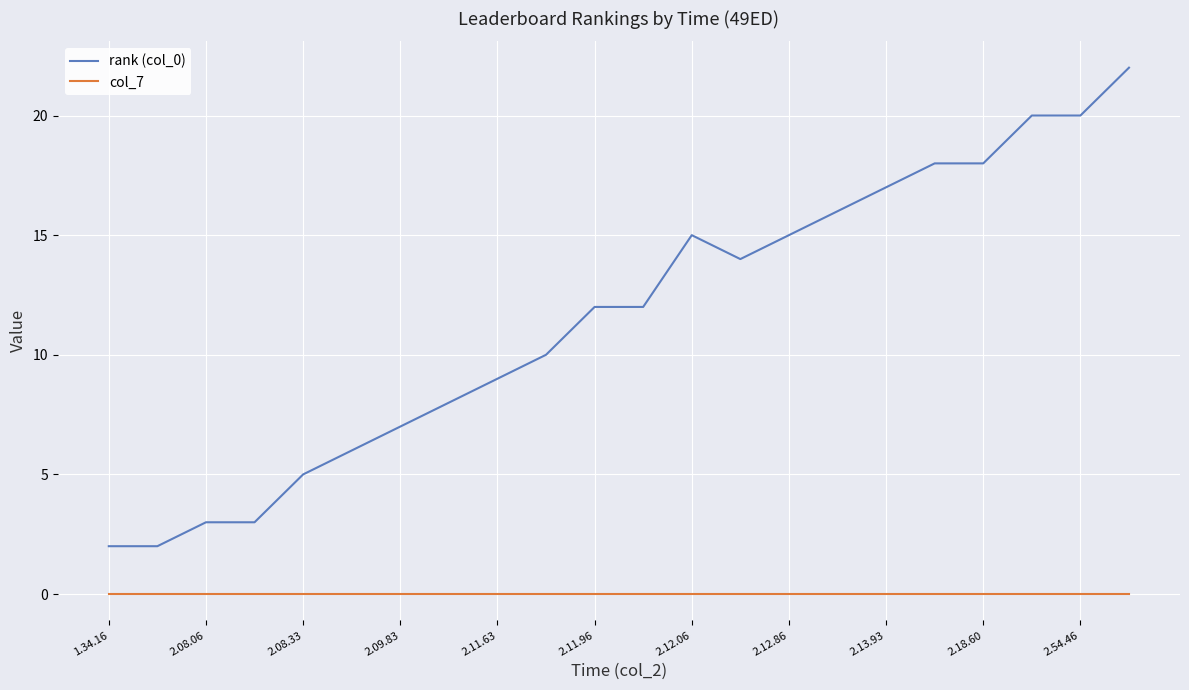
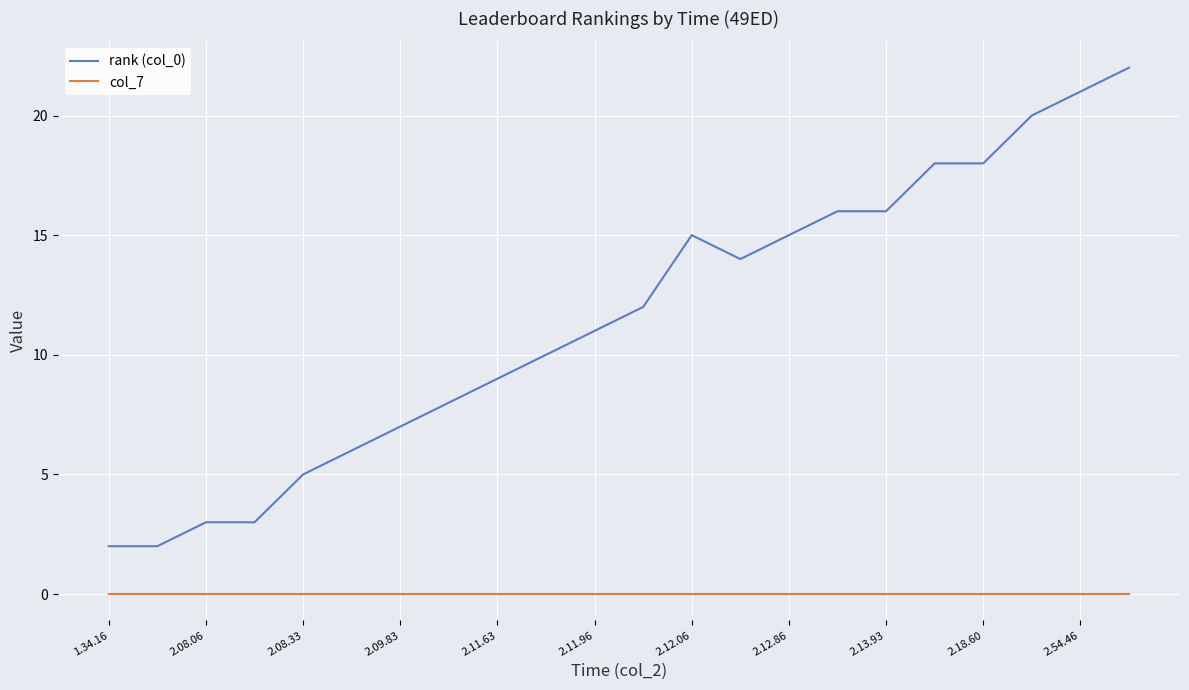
  {
    "rank (col_0)": {
      "1.34.16": 2,
      "2.08.33": 5,
      "2.09.83": 7,
      "2.11.63": 9,
-     "2.11.96": 12,
+     "2.11.96": 11,
      "2.12.06": 15,
      "2.12.86": 15,
-     "2.13.93": 17,
+     "2.13.93": 16,
      "2.18.60": 18,
-     "2.54.46": 20
+     "2.54.46": 21
    },
    "col_7": {
      "1.34.16": 0,
      "2.08.33": 0,
      "2.09.83": 0,
      "2.11.63": 0,
      "2.11.96": 0,
      "2.12.06": 0,
      "2.12.86": 0,
      "2.13.93": 0,
      "2.18.60": 0,
      "2.54.46": 0
    }
  }
